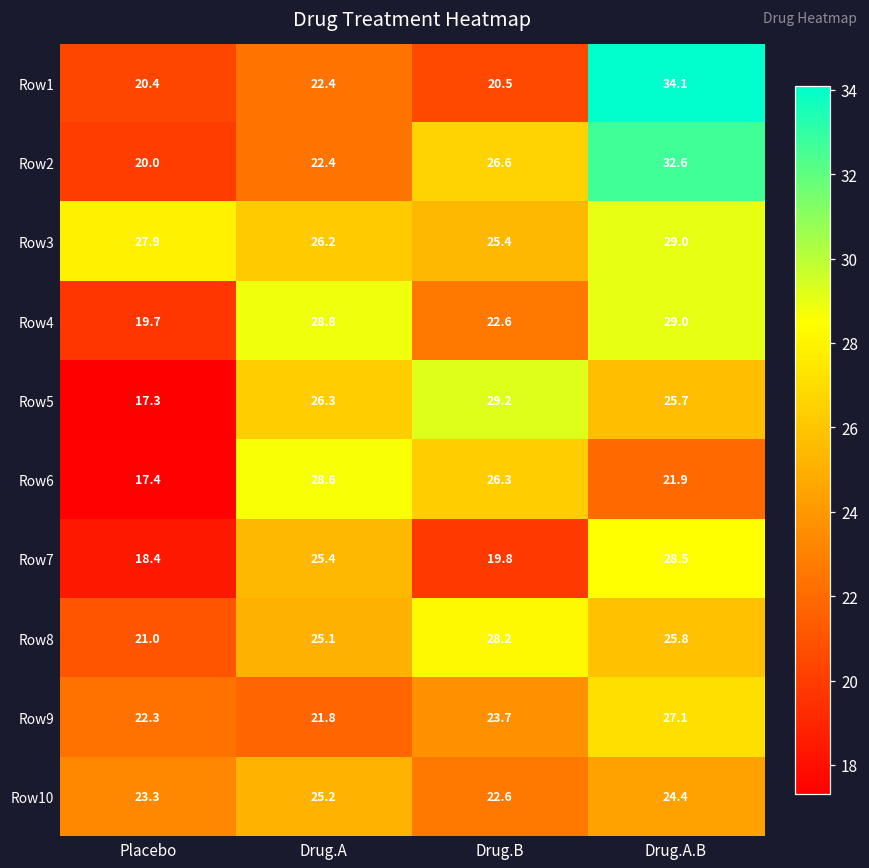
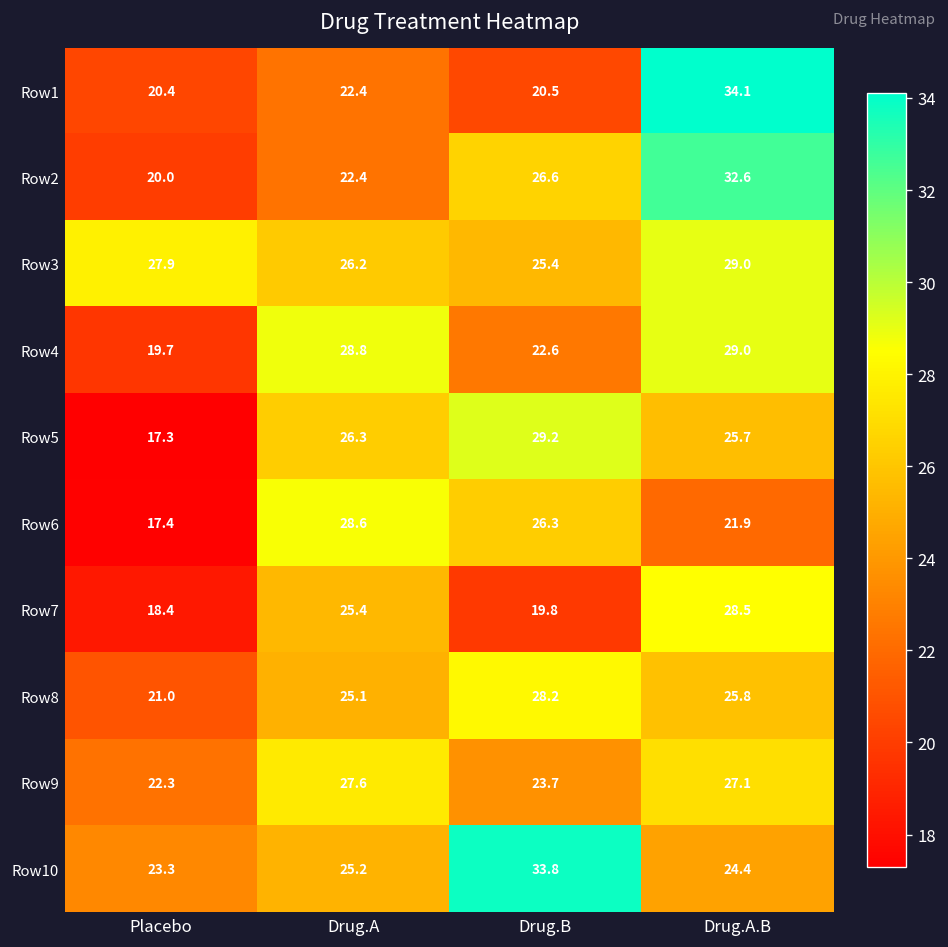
  {
    "Row1": {
      "Placebo": 20.4,
      "Drug.A": 22.4,
      "Drug.B": 20.5,
      "Drug.A.B": 34.1
    },
    "Row2": {
      "Placebo": 20.0,
      "Drug.A": 22.4,
      "Drug.B": 26.6,
      "Drug.A.B": 32.6
    },
    "Row3": {
      "Placebo": 27.9,
      "Drug.A": 26.2,
      "Drug.B": 25.4,
      "Drug.A.B": 29.0
    },
    "Row4": {
      "Placebo": 19.7,
      "Drug.A": 28.8,
      "Drug.B": 22.6,
      "Drug.A.B": 29.0
    },
    "Row5": {
      "Placebo": 17.3,
      "Drug.A": 26.3,
      "Drug.B": 29.2,
      "Drug.A.B": 25.7
    },
    "Row6": {
      "Placebo": 17.4,
      "Drug.A": 28.6,
      "Drug.B": 26.3,
      "Drug.A.B": 21.9
    },
    "Row7": {
      "Placebo": 18.4,
      "Drug.A": 25.4,
      "Drug.B": 19.8,
      "Drug.A.B": 28.5
    },
    "Row8": {
      "Placebo": 21.0,
      "Drug.A": 25.1,
      "Drug.B": 28.2,
      "Drug.A.B": 25.8
    },
    "Row9": {
      "Placebo": 22.3,
-     "Drug.A": 21.8,
+     "Drug.A": 27.6,
      "Drug.B": 23.7,
      "Drug.A.B": 27.1
    },
    "Row10": {
      "Placebo": 23.3,
      "Drug.A": 25.2,
-     "Drug.B": 22.6,
+     "Drug.B": 33.8,
      "Drug.A.B": 24.4
    }
  }
